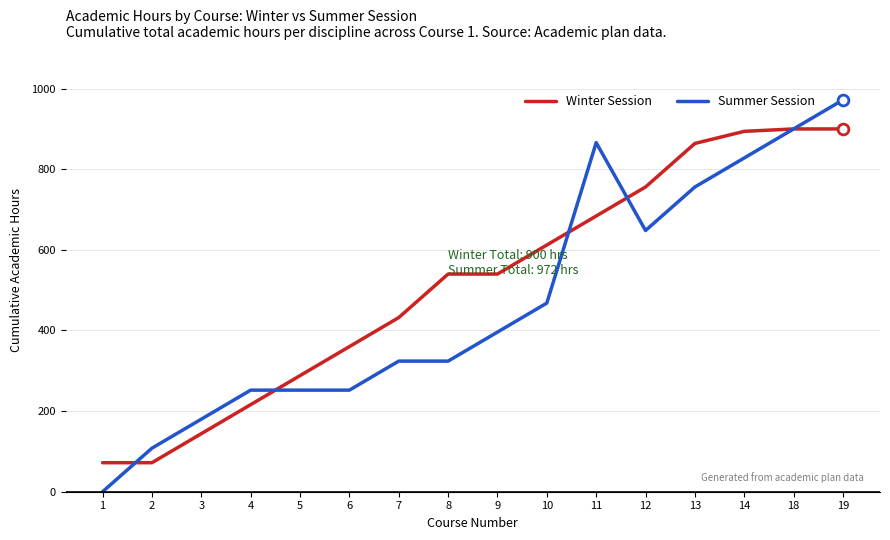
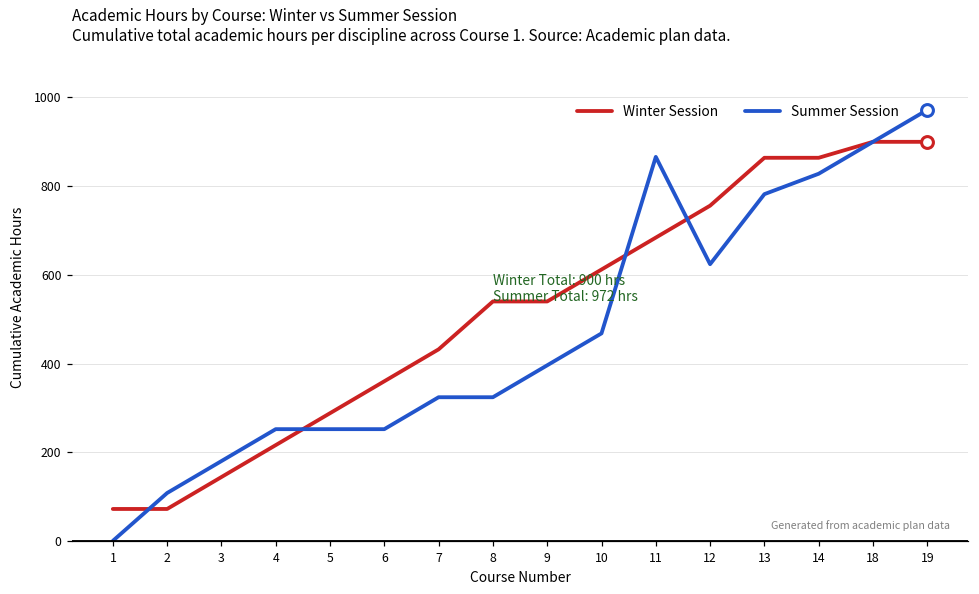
  {
    "Winter Session": {
      "1": 70,
      "2": 70,
      "3": 140,
      "4": 220,
      "5": 290,
      "6": 360,
      "7": 430,
      "10": 610,
      "11": 680,
      "12": 760,
      "13": 860,
-     "14": 890
+     "14": 860
    },
    "Summer Session": {
      "1": 0,
      "2": 110,
      "3": 180,
      "4": 250,
      "5": 250,
      "6": 250,
      "7": 320,
      "8": 320,
      "9": 400,
      "10": 470,
      "11": 870,
-     "12": 650,
-     "13": 760,
+     "12": 620,
+     "13": 780,
      "14": 830
    }
  }
